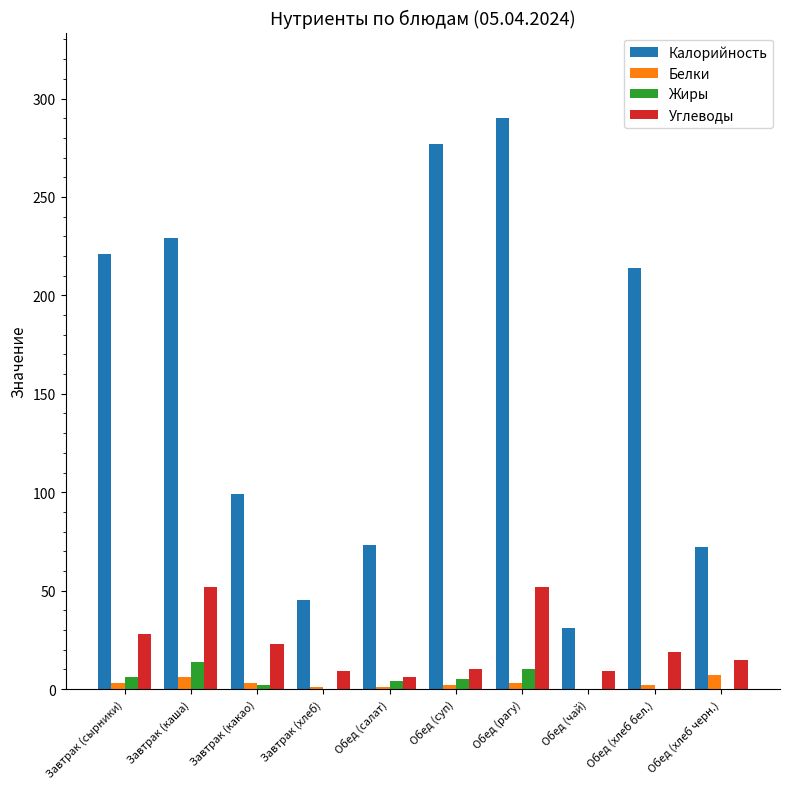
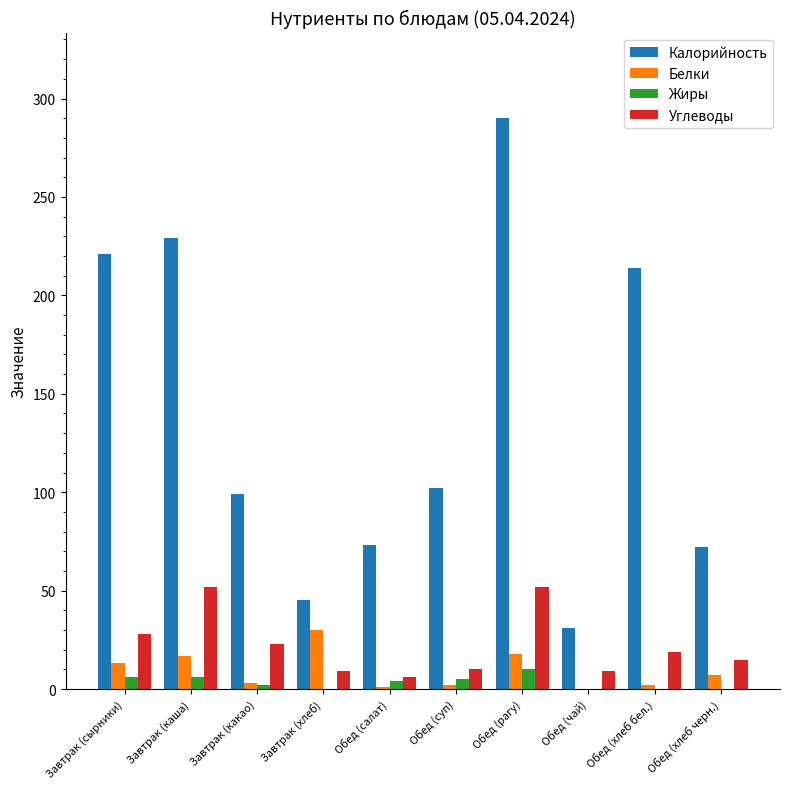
  {
    "Калорийность": {
      "Завтрак (сырники)": 221,
      "Завтрак (каша)": 229,
      "Завтрак (какао)": 99,
      "Завтрак (хлеб)": 45,
      "Обед (салат)": 73,
-     "Обед (суп)": 277,
+     "Обед (суп)": 102,
      "Обед (рагу)": 290,
      "Обед (чай)": 31,
      "Обед (хлеб бел.)": 214,
      "Обед (хлеб черн.)": 72
    },
    "Белки": {
-     "Завтрак (сырники)": 3,
-     "Завтрак (каша)": 6,
+     "Завтрак (сырники)": 13,
+     "Завтрак (каша)": 17,
      "Завтрак (какао)": 3,
-     "Завтрак (хлеб)": 1,
+     "Завтрак (хлеб)": 30,
      "Обед (суп)": 2,
-     "Обед (рагу)": 3,
+     "Обед (рагу)": 18,
      "Обед (чай)": 0,
      "Обед (хлеб бел.)": 2,
      "Обед (хлеб черн.)": 7
    },
    "Жиры": {
      "Завтрак (сырники)": 6,
-     "Завтрак (каша)": 14,
+     "Завтрак (каша)": 6,
      "Завтрак (какао)": 2,
      "Завтрак (хлеб)": 0,
      "Обед (салат)": 4,
      "Обед (суп)": 5,
      "Обед (рагу)": 10,
      "Обед (чай)": 0,
      "Обед (хлеб бел.)": 0,
      "Обед (хлеб черн.)": 0
    },
    "Углеводы": {
      "Завтрак (сырники)": 28,
      "Завтрак (каша)": 52,
      "Завтрак (какао)": 23,
      "Завтрак (хлеб)": 9,
      "Обед (салат)": 6,
      "Обед (суп)": 10,
      "Обед (рагу)": 52,
      "Обед (чай)": 9,
      "Обед (хлеб бел.)": 19,
      "Обед (хлеб черн.)": 15
    }
  }
